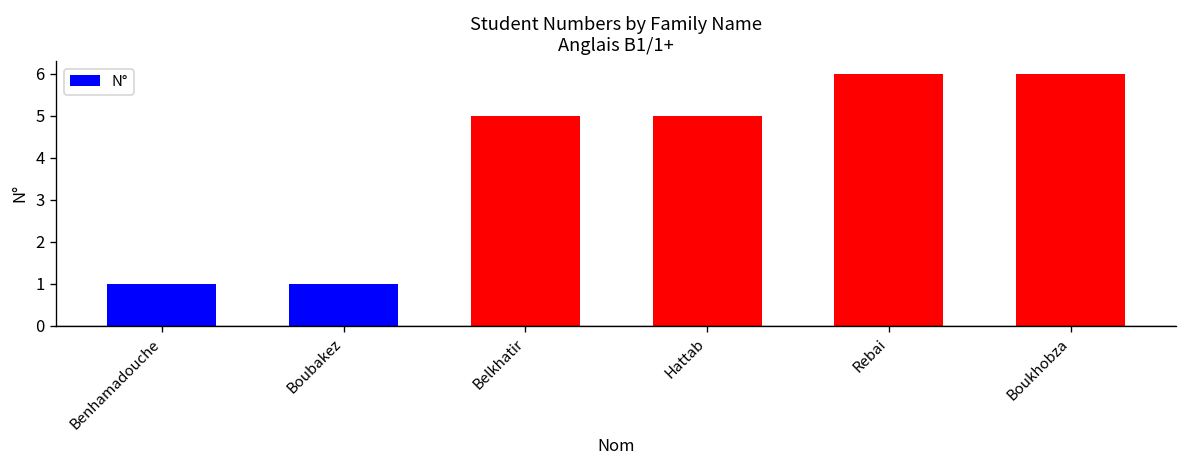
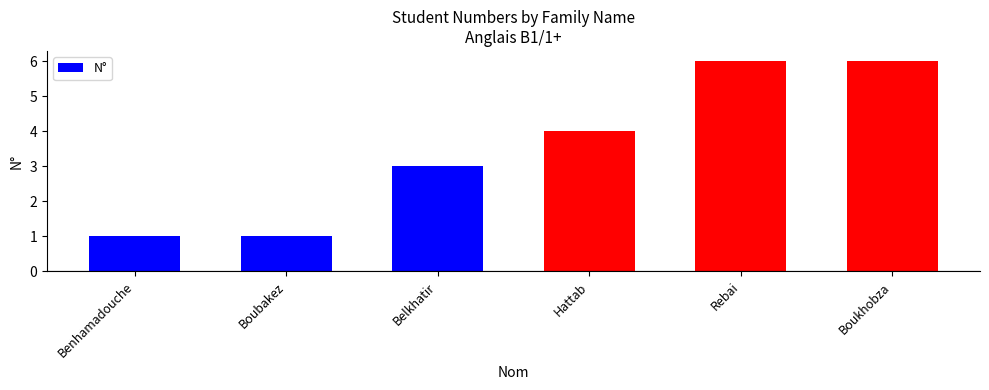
  {
    "Benhamadouche": 1,
    "Boubakez": 1,
-   "Belkhatir": 5,
-   "Hattab": 5,
+   "Belkhatir": 3,
+   "Hattab": 4,
    "Rebai": 6,
    "Boukhobza": 6
  }
